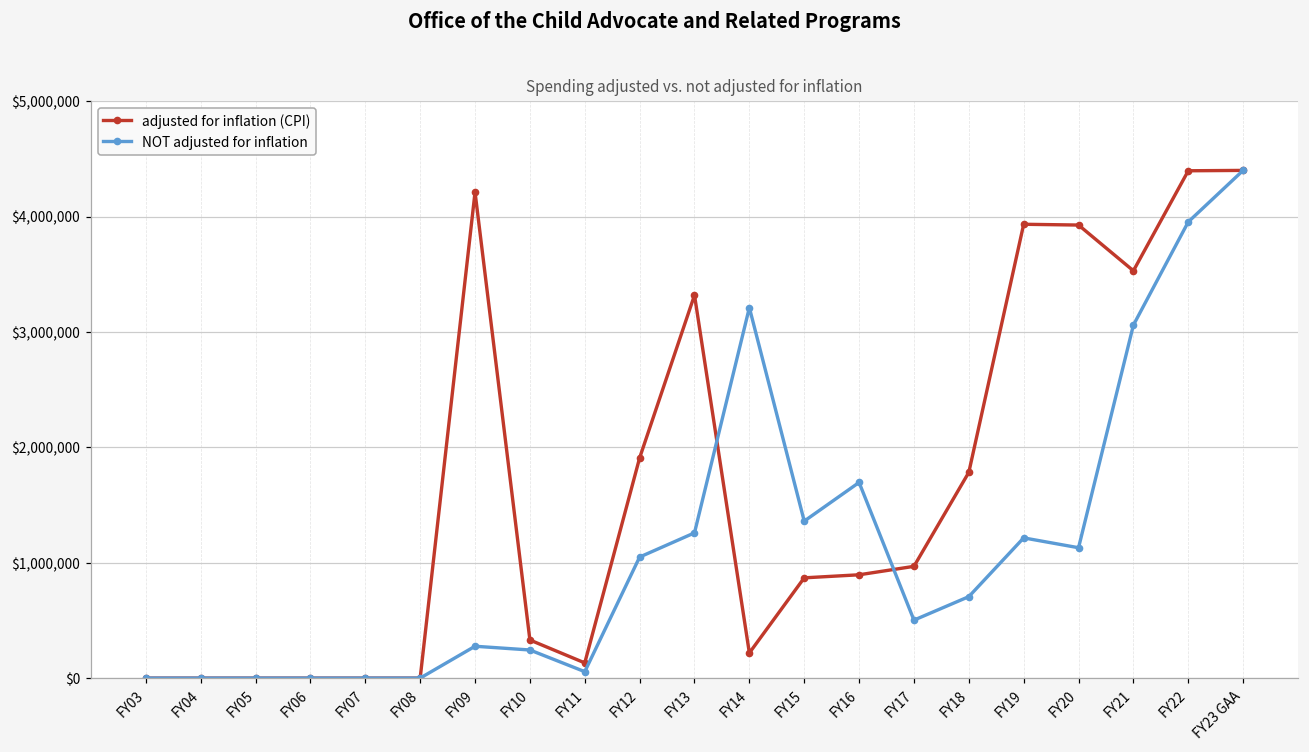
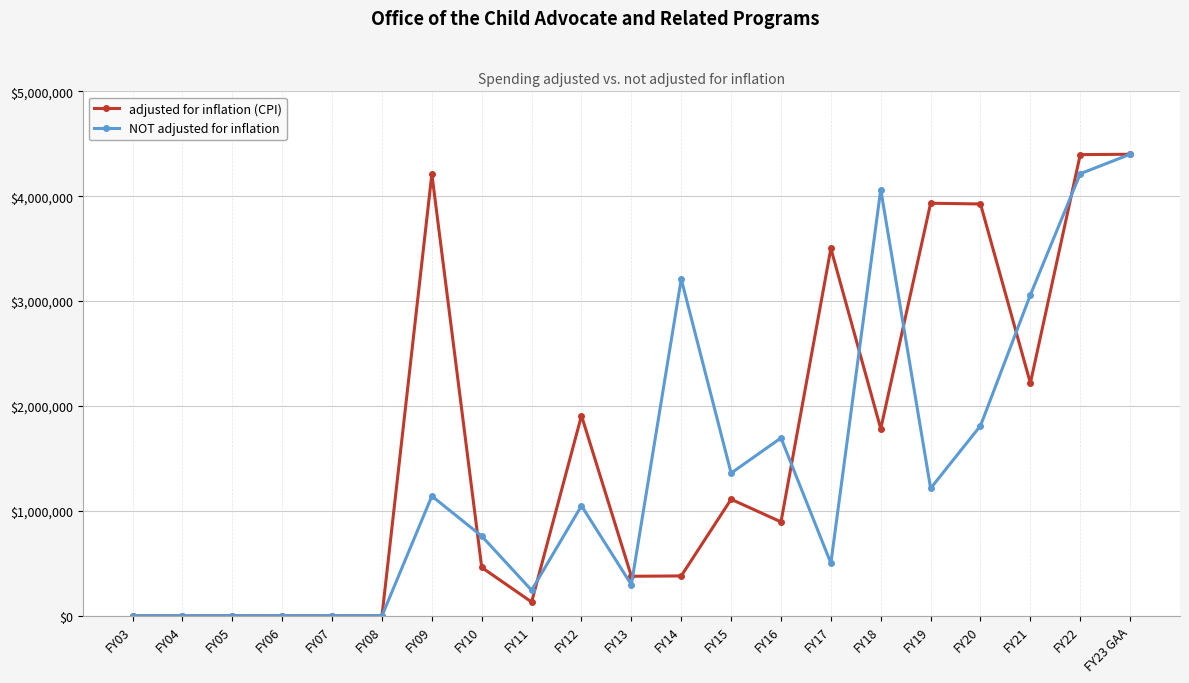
  {
    "adjusted for inflation (CPI)": {
      "FY09": "$4,210,000",
-     "FY10": "$330,000",
+     "FY10": "$460,000",
      "FY11": "$130,000",
      "FY12": "$1,910,000",
-     "FY13": "$3,320,000",
-     "FY14": "$220,000",
-     "FY15": "$870,000",
+     "FY13": "$380,000",
+     "FY14": "$380,000",
+     "FY15": "$1,110,000",
      "FY16": "$900,000",
-     "FY17": "$970,000",
+     "FY17": "$3,500,000",
      "FY18": "$1,780,000",
      "FY19": "$3,930,000",
      "FY20": "$3,930,000",
-     "FY21": "$3,530,000",
+     "FY21": "$2,220,000",
      "FY22": "$4,400,000"
    },
    "NOT adjusted for inflation": {
-     "FY09": "$280,000",
-     "FY10": "$240,000",
-     "FY11": "$60,000",
+     "FY09": "$1,140,000",
+     "FY10": "$760,000",
+     "FY11": "$240,000",
      "FY12": "$1,050,000",
-     "FY13": "$1,260,000",
+     "FY13": "$300,000",
      "FY14": "$3,210,000",
      "FY15": "$1,360,000",
      "FY16": "$1,700,000",
      "FY17": "$500,000",
-     "FY18": "$710,000",
+     "FY18": "$4,060,000",
      "FY19": "$1,220,000",
-     "FY20": "$1,130,000",
+     "FY20": "$1,810,000",
      "FY21": "$3,060,000",
-     "FY22": "$3,950,000"
+     "FY22": "$4,210,000"
    }
  }
